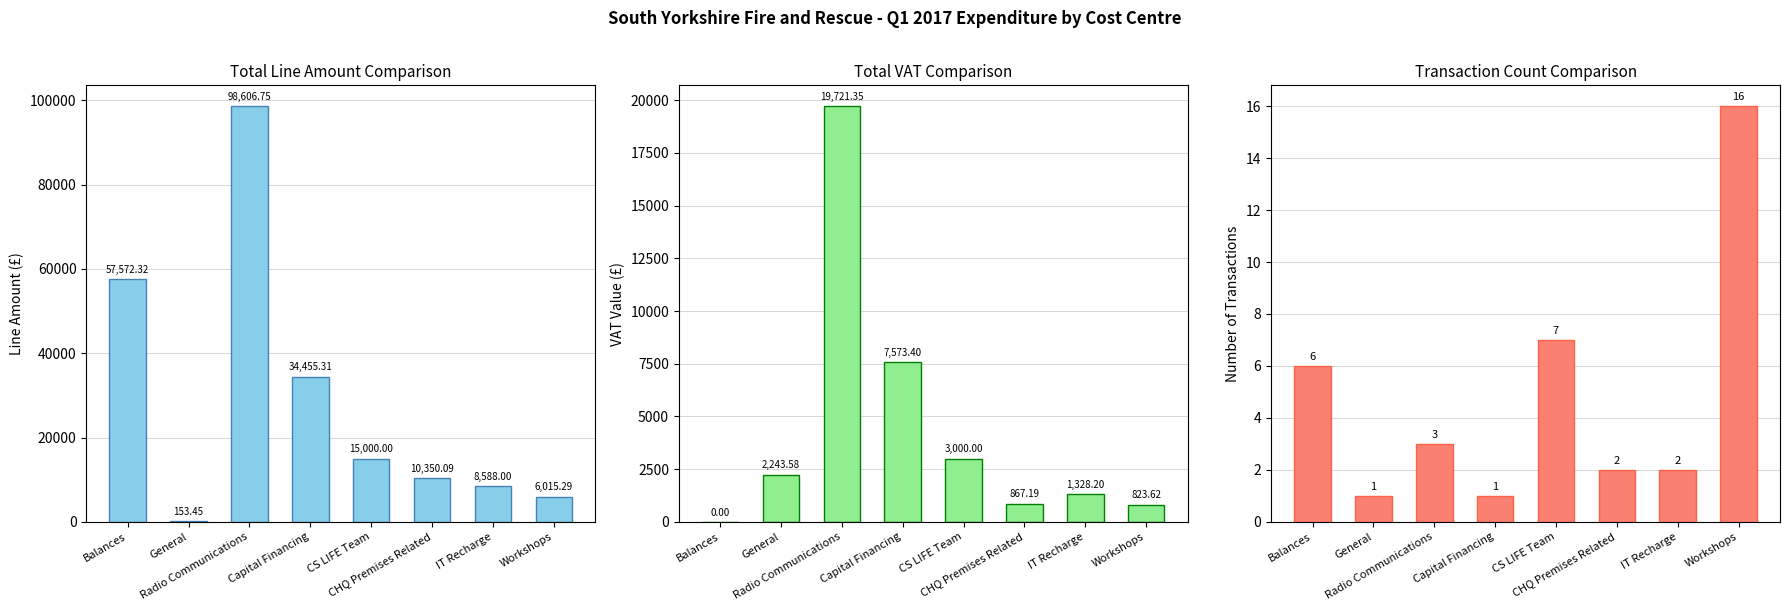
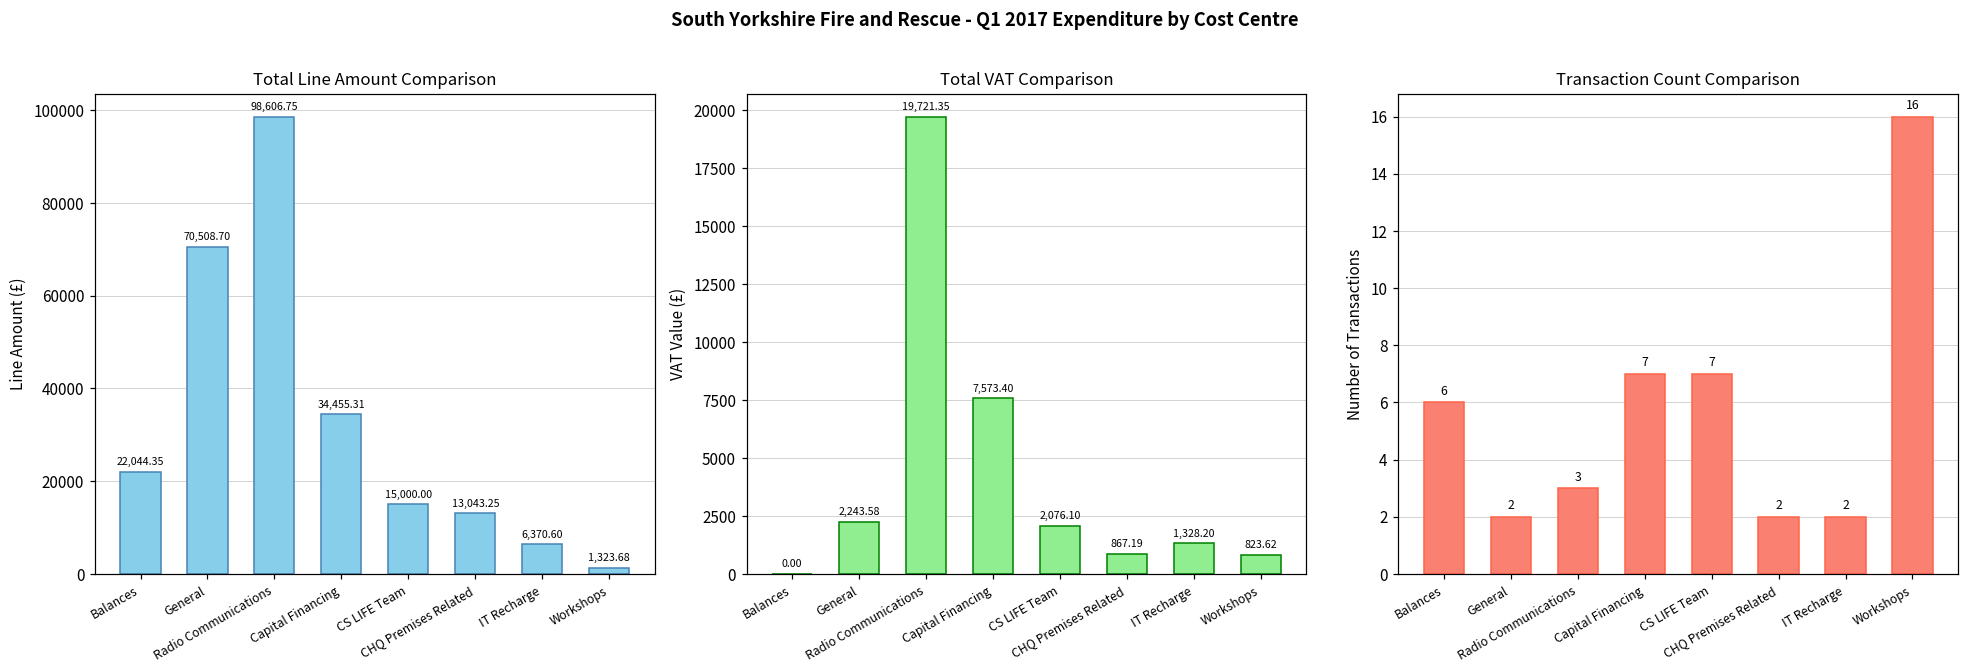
  {
    "Total Line Amount Comparison": {
-     "Balances": "57,572.32",
-     "General": "153.45",
+     "Balances": "22,044.35",
+     "General": "70,508.70",
      "Radio Communications": "98,606.75",
      "Capital Financing": "34,455.31",
      "CS LIFE Team": "15,000.00",
-     "CHQ Premises Related": "10,350.09",
-     "IT Recharge": "8,588.00",
-     "Workshops": "6,015.29"
+     "CHQ Premises Related": "13,043.25",
+     "IT Recharge": "6,370.60",
+     "Workshops": "1,323.68"
    },
    "Total VAT Comparison": {
      "Balances": "0.00",
      "General": "2,243.58",
      "Radio Communications": "19,721.35",
      "Capital Financing": "7,573.40",
-     "CS LIFE Team": "3,000.00",
+     "CS LIFE Team": "2,076.10",
      "CHQ Premises Related": "867.19",
      "IT Recharge": "1,328.20",
      "Workshops": "823.62"
    },
    "Transaction Count Comparison": {
      "Balances": "6",
-     "General": "1",
+     "General": "2",
      "Radio Communications": "3",
-     "Capital Financing": "1",
+     "Capital Financing": "7",
      "CS LIFE Team": "7",
      "CHQ Premises Related": "2",
      "IT Recharge": "2",
      "Workshops": "16"
    }
  }
